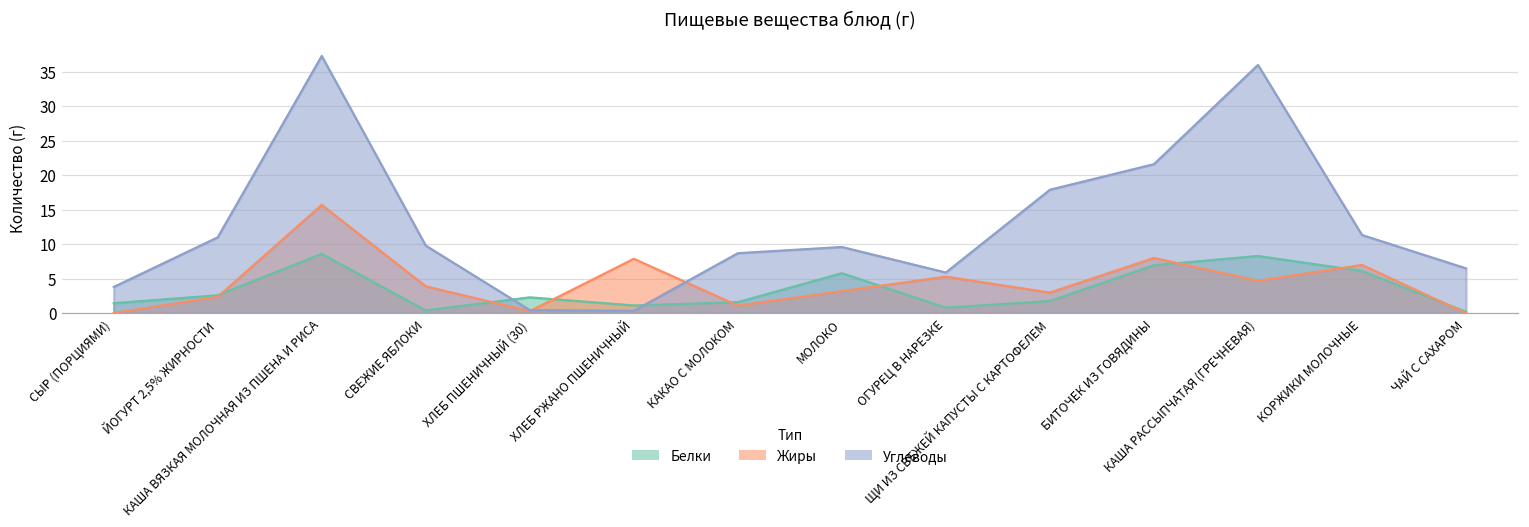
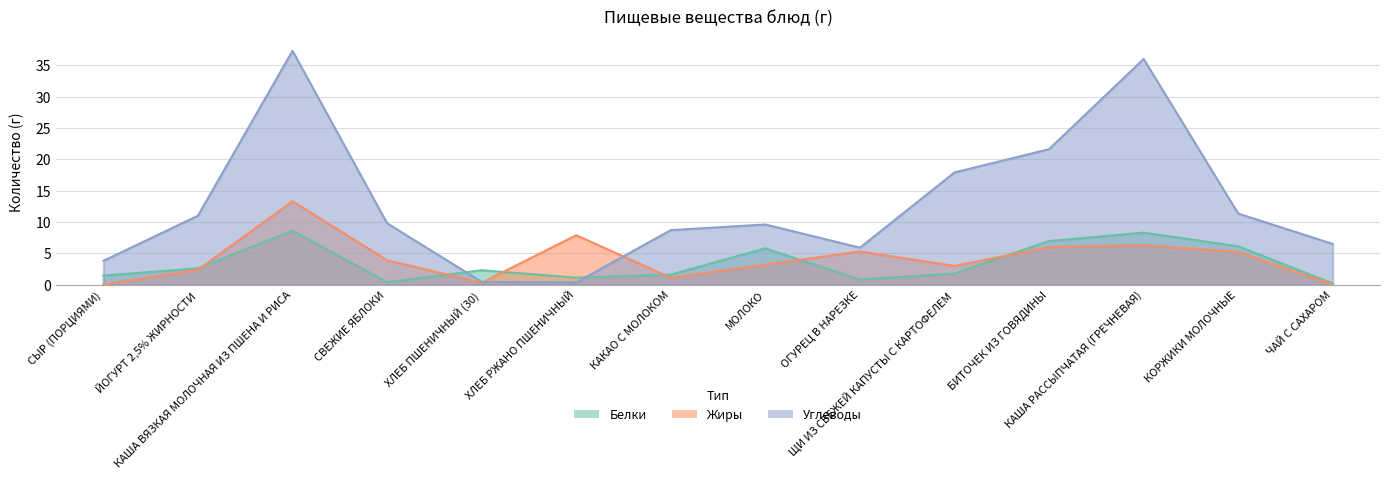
  {
    "Жиры": {
      "СЫР (ПОРЦИЯМИ)": 0,
-     "КАША ВЯЗКАЯ МОЛОЧНАЯ ИЗ ПШЕНА И РИСА": 16,
+     "КАША ВЯЗКАЯ МОЛОЧНАЯ ИЗ ПШЕНА И РИСА": 13,
      "СВЕЖИЕ ЯБЛОКИ": 4,
      "ХЛЕБ РЖАНО ПШЕНИЧНЫЙ": 8,
      "КАКАО C МОЛОКОМ": 1,
      "МОЛОКО": 3,
      "ОГУРЕЦ В НАРЕЗКЕ": 5,
      "ЩИ ИЗ СВЕЖЕЙ КАПУСТЫ С КАРТОФЕЛЕМ": 3,
-     "БИТОЧЕК ИЗ ГОВЯДИНЫ": 8,
-     "КАША РАССЫПЧАТАЯ (ГРЕЧНЕВАЯ)": 5,
-     "КОРЖИКИ МОЛОЧНЫЕ": 7
+     "БИТОЧЕК ИЗ ГОВЯДИНЫ": 6,
+     "КАША РАССЫПЧАТАЯ (ГРЕЧНЕВАЯ)": 6,
+     "КОРЖИКИ МОЛОЧНЫЕ": 5
    }
  }
